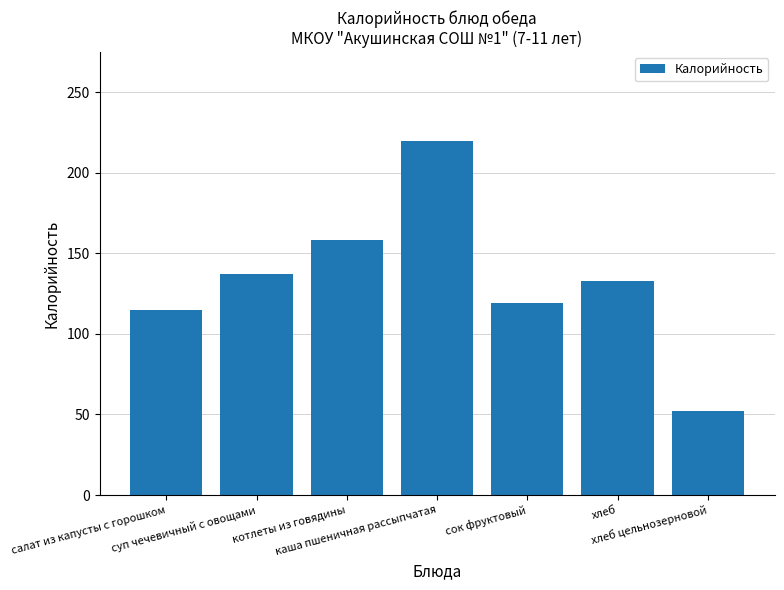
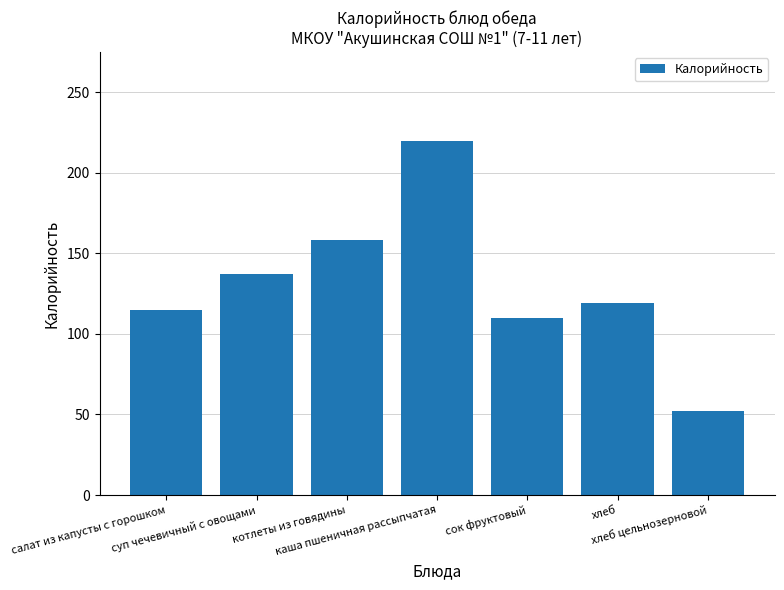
  {
    "салат из капусты с горошком": 115,
    "суп чечевичный с овощами": 137,
    "котлеты из говядины": 158,
    "каша пшеничная рассыпчатая": 220,
-   "сок фруктовый": 119,
-   "хлеб": 133,
+   "сок фруктовый": 110,
+   "хлеб": 119,
    "хлеб цельнозерновой": 52
  }
